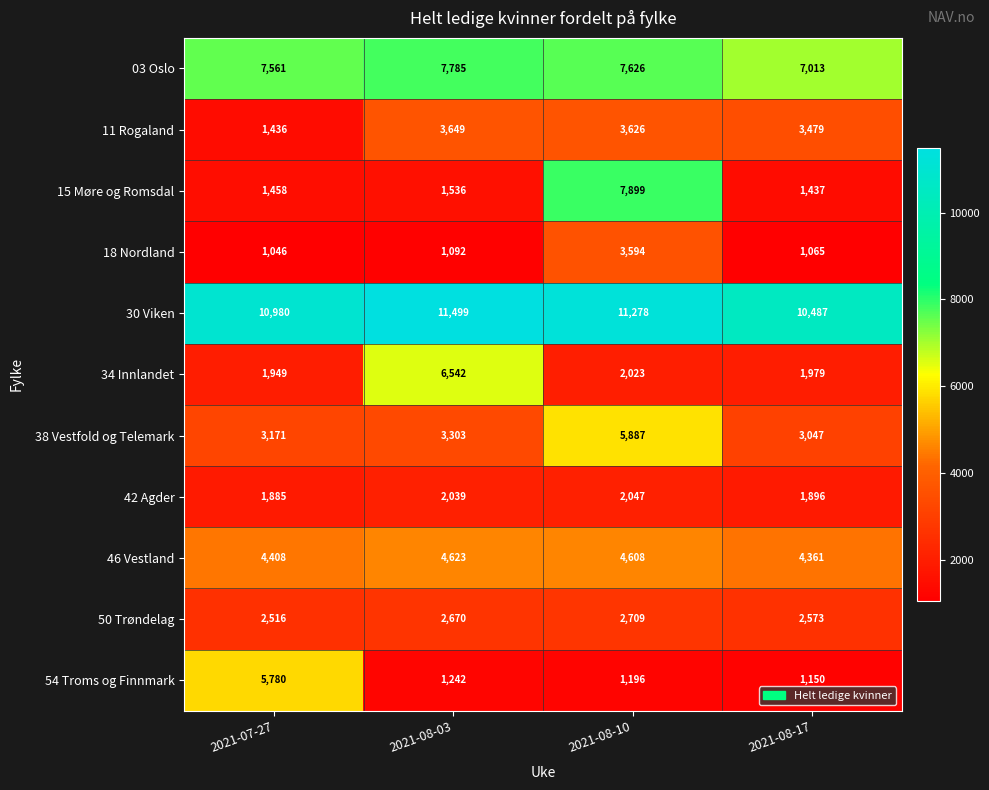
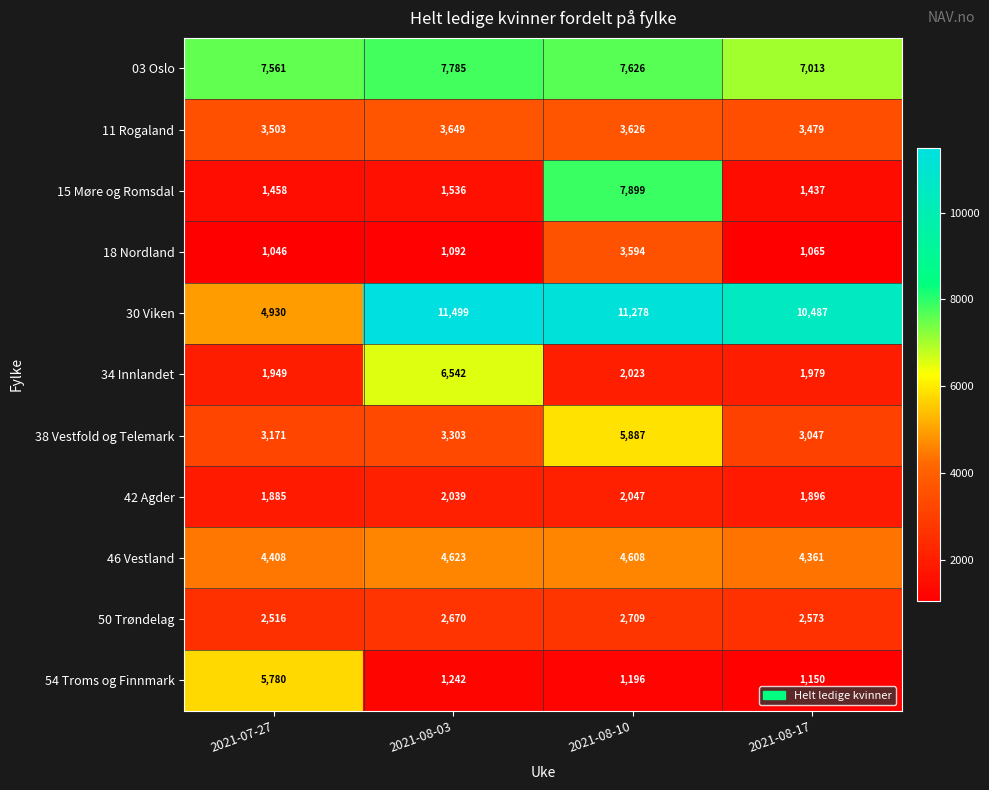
  {
    "03 Oslo": {
      "2021-07-27": "7,561",
      "2021-08-03": "7,785",
      "2021-08-10": "7,626",
      "2021-08-17": "7,013"
    },
    "11 Rogaland": {
-     "2021-07-27": "1,436",
+     "2021-07-27": "3,503",
      "2021-08-03": "3,649",
      "2021-08-10": "3,626",
      "2021-08-17": "3,479"
    },
    "15 Møre og Romsdal": {
      "2021-07-27": "1,458",
      "2021-08-03": "1,536",
      "2021-08-10": "7,899",
      "2021-08-17": "1,437"
    },
    "18 Nordland": {
      "2021-07-27": "1,046",
      "2021-08-03": "1,092",
      "2021-08-10": "3,594",
      "2021-08-17": "1,065"
    },
    "30 Viken": {
-     "2021-07-27": "10,980",
+     "2021-07-27": "4,930",
      "2021-08-03": "11,499",
      "2021-08-10": "11,278",
      "2021-08-17": "10,487"
    },
    "34 Innlandet": {
      "2021-07-27": "1,949",
      "2021-08-03": "6,542",
      "2021-08-10": "2,023",
      "2021-08-17": "1,979"
    },
    "38 Vestfold og Telemark": {
      "2021-07-27": "3,171",
      "2021-08-03": "3,303",
      "2021-08-10": "5,887",
      "2021-08-17": "3,047"
    },
    "42 Agder": {
      "2021-07-27": "1,885",
      "2021-08-03": "2,039",
      "2021-08-10": "2,047",
      "2021-08-17": "1,896"
    },
    "46 Vestland": {
      "2021-07-27": "4,408",
      "2021-08-03": "4,623",
      "2021-08-10": "4,608",
      "2021-08-17": "4,361"
    },
    "50 Trøndelag": {
      "2021-07-27": "2,516",
      "2021-08-03": "2,670",
      "2021-08-10": "2,709",
      "2021-08-17": "2,573"
    },
    "54 Troms og Finnmark": {
      "2021-07-27": "5,780",
      "2021-08-03": "1,242",
      "2021-08-10": "1,196",
      "2021-08-17": "1,150"
    }
  }
